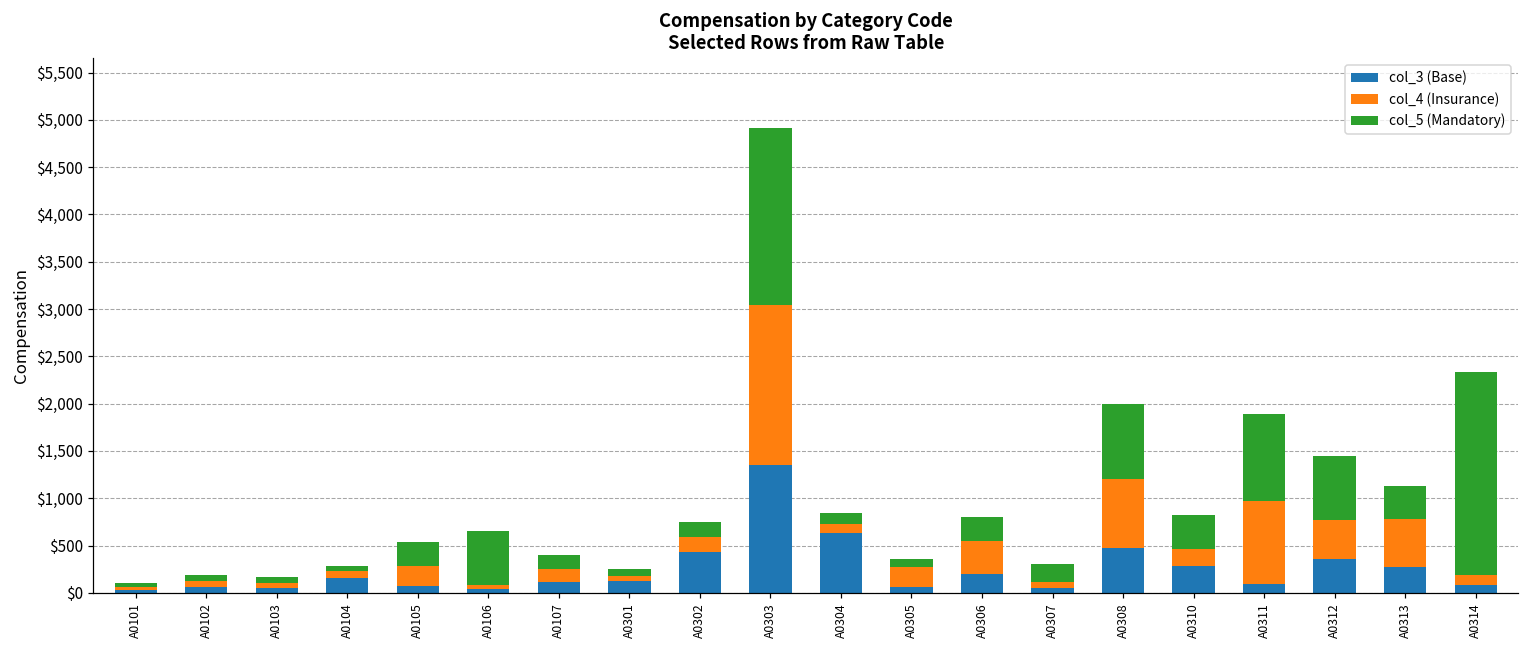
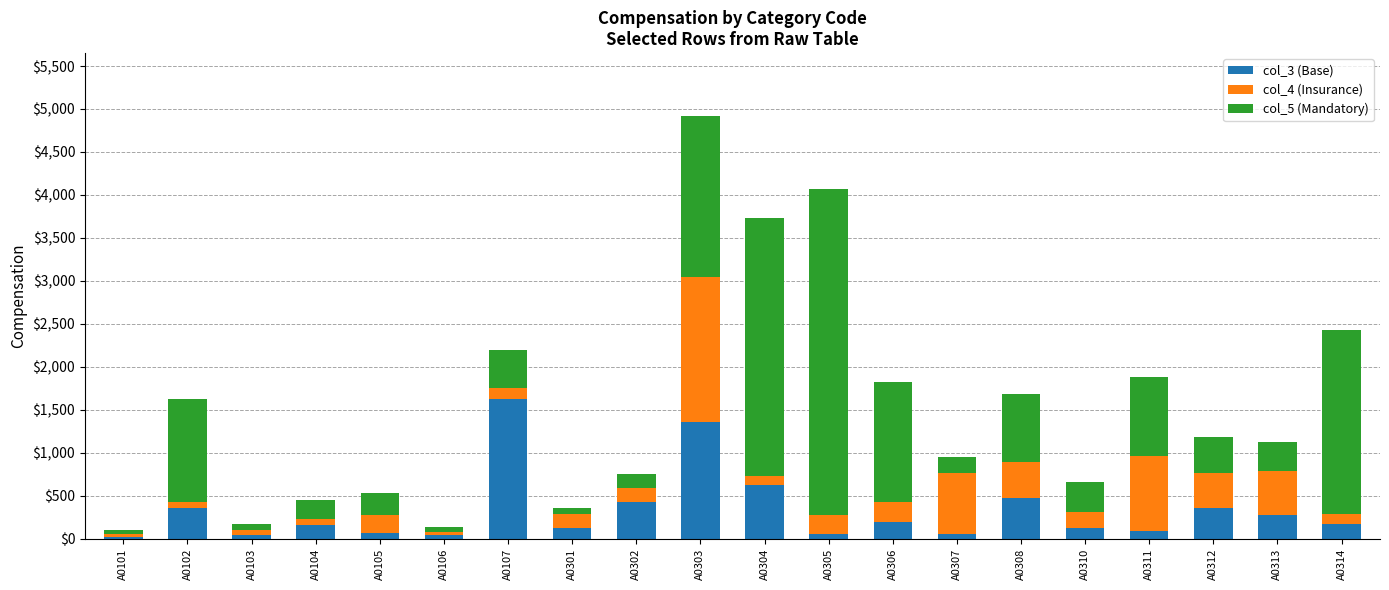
  {
    "col_3 (Base)": {
-     "A0102": "$100",
+     "A0102": "$400",
      "A0103": "$0",
      "A0104": "$200",
      "A0105": "$100",
      "A0106": "$0",
-     "A0107": "$100",
+     "A0107": "$1,600",
      "A0301": "$100",
      "A0302": "$400",
      "A0303": "$1,400",
      "A0304": "$600",
      "A0305": "$100",
      "A0306": "$200",
      "A0307": "$100",
      "A0308": "$500",
-     "A0310": "$300",
+     "A0310": "$100",
      "A0311": "$100",
      "A0312": "$400",
      "A0313": "$300",
-     "A0314": "$100"
+     "A0314": "$200"
    },
    "col_4 (Insurance)": {
      "A0101": "$0",
      "A0102": "$100",
      "A0103": "$100",
      "A0104": "$100",
      "A0105": "$200",
      "A0106": "$0",
      "A0107": "$100",
-     "A0301": "$100",
+     "A0301": "$200",
      "A0302": "$200",
      "A0303": "$1,700",
      "A0304": "$100",
      "A0305": "$200",
-     "A0306": "$400",
-     "A0307": "$100",
-     "A0308": "$700",
+     "A0306": "$200",
+     "A0307": "$700",
+     "A0308": "$400",
      "A0310": "$200",
      "A0311": "$900",
      "A0312": "$400",
      "A0313": "$500",
      "A0314": "$100"
    },
    "col_5 (Mandatory)": {
      "A0101": "$0",
-     "A0102": "$100",
+     "A0102": "$1,200",
      "A0103": "$100",
-     "A0104": "$0",
+     "A0104": "$200",
      "A0105": "$300",
-     "A0106": "$600",
-     "A0107": "$200",
+     "A0106": "$100",
+     "A0107": "$400",
      "A0301": "$100",
      "A0302": "$200",
      "A0303": "$1,900",
-     "A0304": "$100",
-     "A0305": "$100",
-     "A0306": "$200",
+     "A0304": "$3,000",
+     "A0305": "$3,800",
+     "A0306": "$1,400",
      "A0307": "$200",
      "A0308": "$800",
      "A0310": "$400",
      "A0311": "$900",
-     "A0312": "$700",
+     "A0312": "$400",
      "A0313": "$300",
      "A0314": "$2,100"
    }
  }
